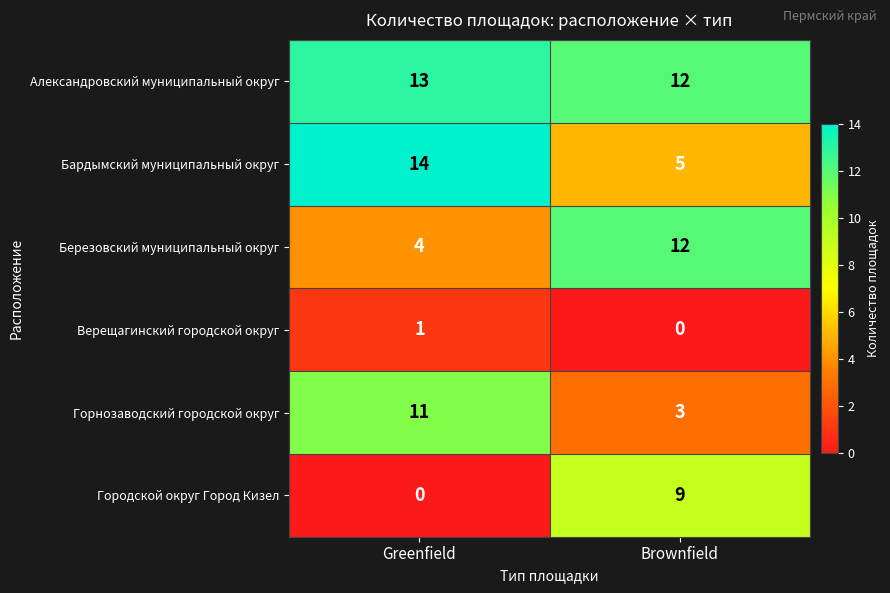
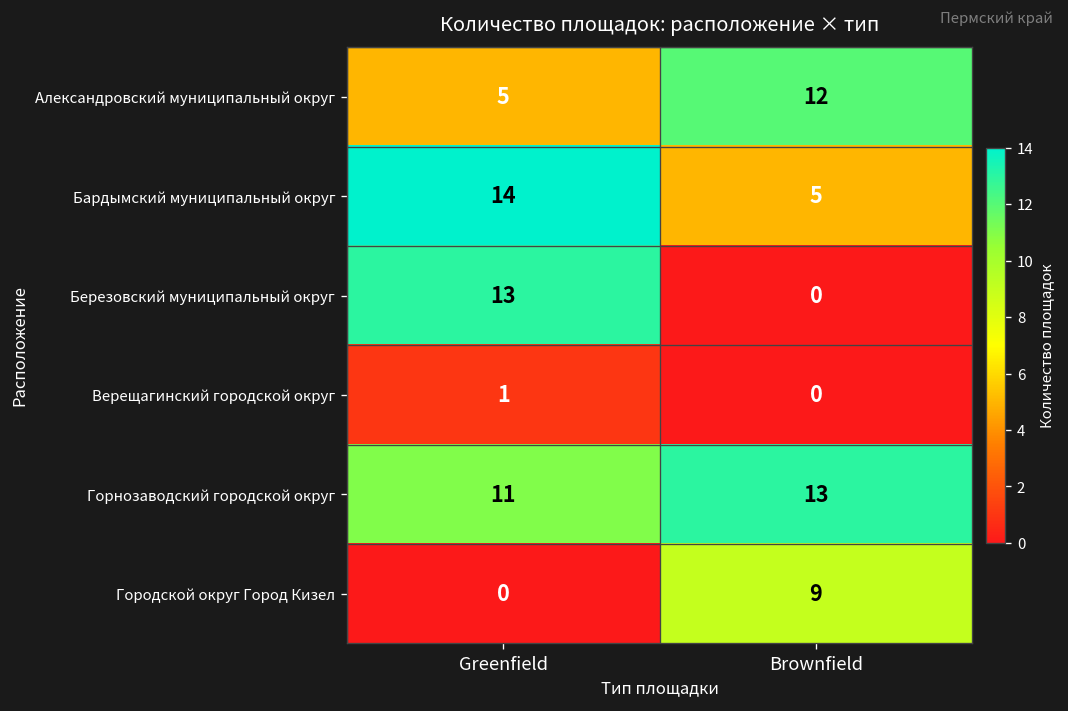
  {
    "Александровский муниципальный округ": {
-     "Greenfield": 13,
+     "Greenfield": 5,
      "Brownfield": 12
    },
    "Бардымский муниципальный округ": {
      "Greenfield": 14,
      "Brownfield": 5
    },
    "Березовский муниципальный округ": {
-     "Greenfield": 4,
-     "Brownfield": 12
+     "Greenfield": 13,
+     "Brownfield": 0
    },
    "Верещагинский городской округ": {
      "Greenfield": 1,
      "Brownfield": 0
    },
    "Горнозаводский городской округ": {
      "Greenfield": 11,
-     "Brownfield": 3
+     "Brownfield": 13
    },
    "Городской округ Город Кизел": {
      "Greenfield": 0,
      "Brownfield": 9
    }
  }
